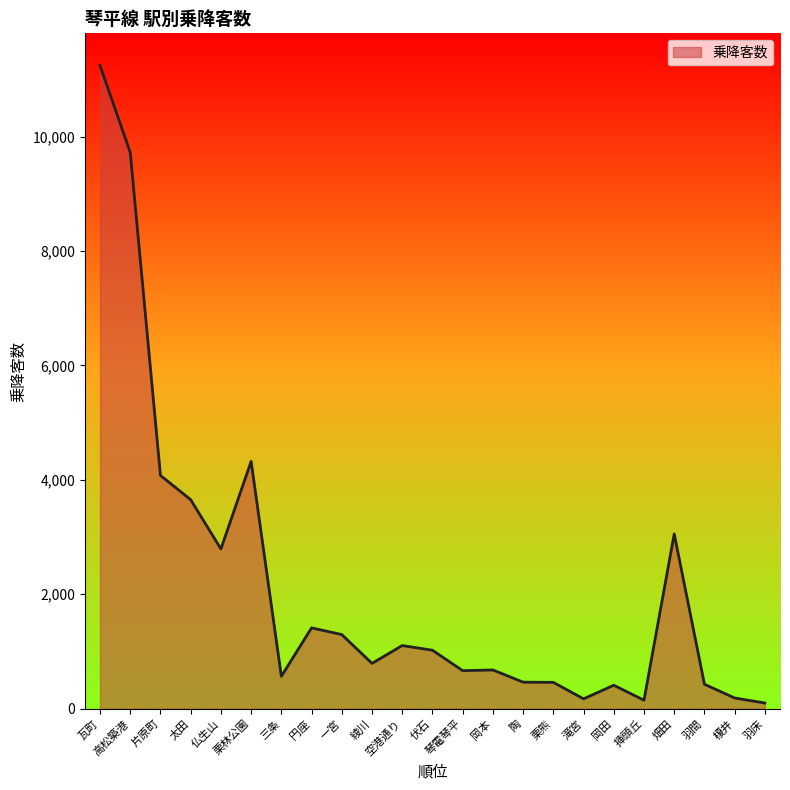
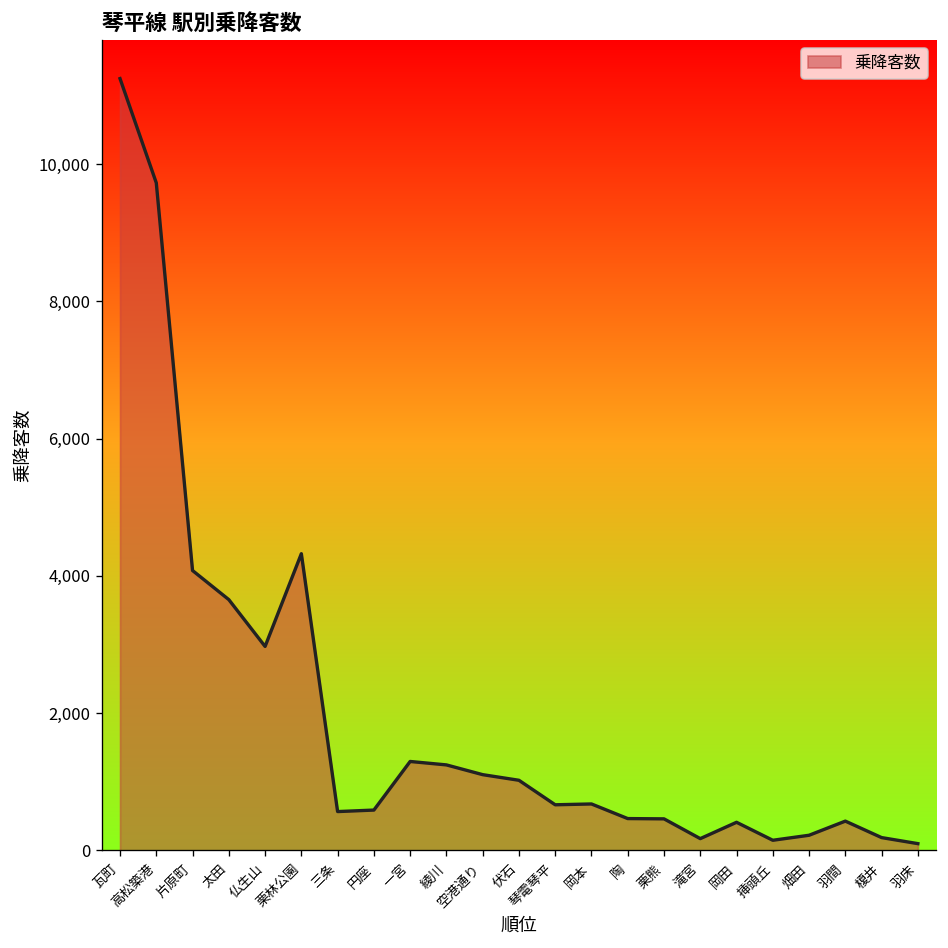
  {
    "瓦町": "11,200",
    "高松築港": "9,700",
    "片原町": "4,100",
    "太田": "3,700",
-   "仏生山": "2,800",
+   "仏生山": "3,000",
    "栗林公園": "4,300",
    "三条": "600",
-   "円座": "1,400",
+   "円座": "600",
    "一宮": "1,300",
-   "綾川": "800",
+   "綾川": "1,200",
    "空港通り": "1,100",
    "伏石": "1,000",
    "琴電琴平": "700",
    "岡本": "700",
    "陶": "500",
    "栗熊": "500",
    "滝宮": "200",
    "岡田": "400",
    "挿頭丘": "100",
-   "畑田": "3,100",
+   "畑田": "200",
    "羽間": "400",
    "榎井": "200",
    "羽床": "100"
  }
